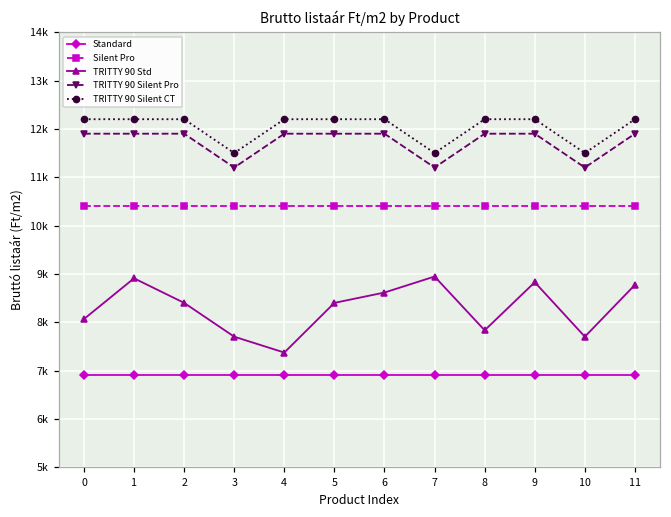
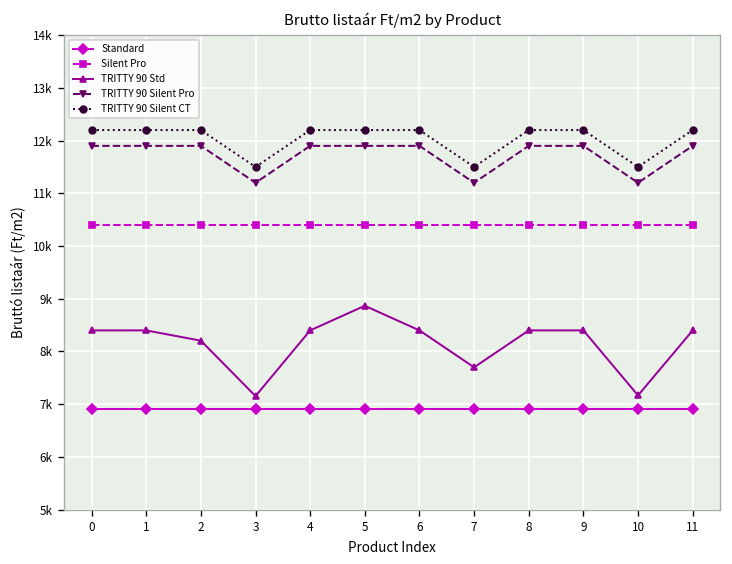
  {
    "TRITTY 90 Std": {
-     "0": 8100,
-     "1": 8900,
-     "2": 8400,
-     "3": 7700,
-     "4": 7400,
-     "5": 8400,
-     "6": 8600,
-     "7": 8900,
-     "8": 7800,
-     "9": 8800,
-     "10": 7700,
-     "11": 8800
+     "0": 8400,
+     "1": 8400,
+     "2": 8200,
+     "3": 7200,
+     "4": 8400,
+     "5": 8900,
+     "6": 8400,
+     "7": 7700,
+     "8": 8400,
+     "9": 8400,
+     "10": 7200,
+     "11": 8400
    },
    "TRITTY 90 Silent Pro": {
      "0": 11900,
      "1": 11900,
      "2": 11900,
      "3": 11200,
      "4": 11900,
      "5": 11900,
      "6": 11900,
      "7": 11200,
      "8": 11900,
      "9": 11900,
      "10": 11200,
      "11": 11900
    },
    "TRITTY 90 Silent CT": {
      "0": 12200,
      "1": 12200,
      "2": 12200,
      "3": 11500,
      "4": 12200,
      "5": 12200,
      "6": 12200,
      "7": 11500,
      "8": 12200,
      "9": 12200,
      "10": 11500,
      "11": 12200
    }
  }
